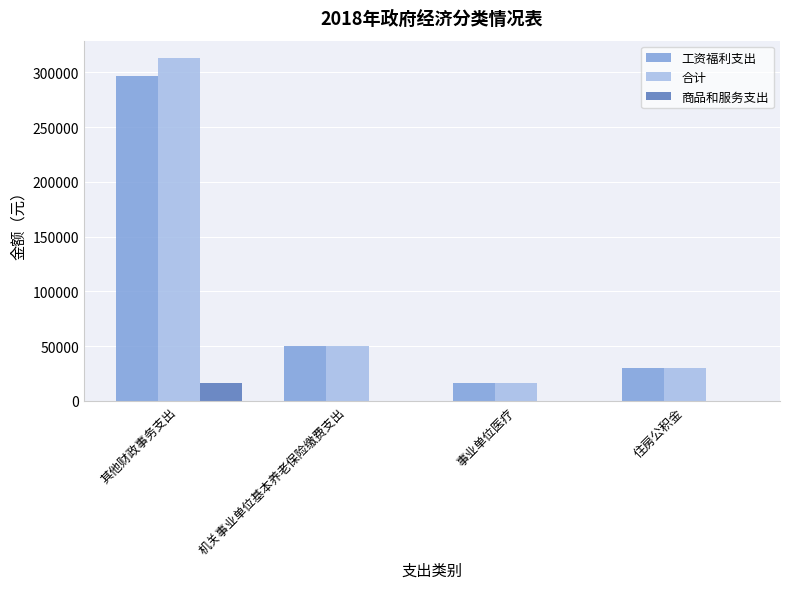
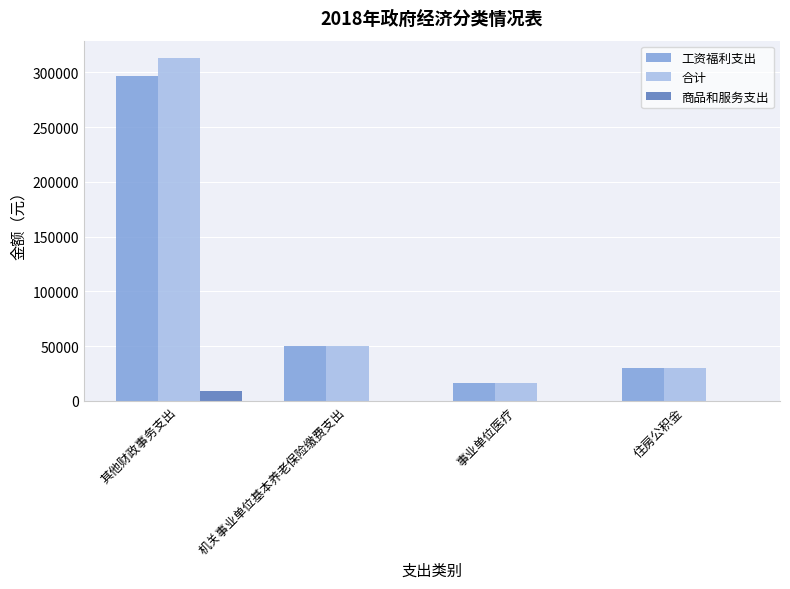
  {
    "商品和服务支出": {
-     "其他财政事务支出": 16000,
+     "其他财政事务支出": 9000,
      "机关事业单位基本养老保险缴费支出": 0,
      "事业单位医疗": 0,
      "住房公积金": 0
    }
  }
